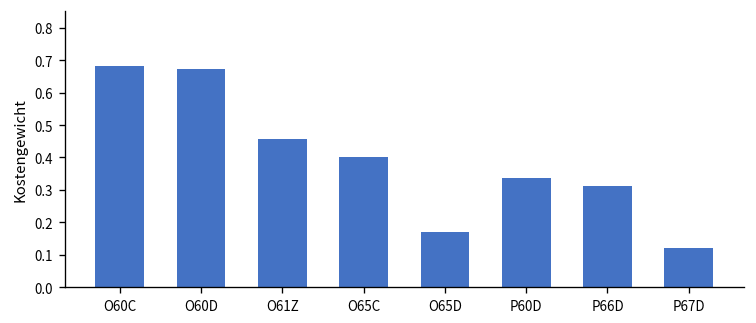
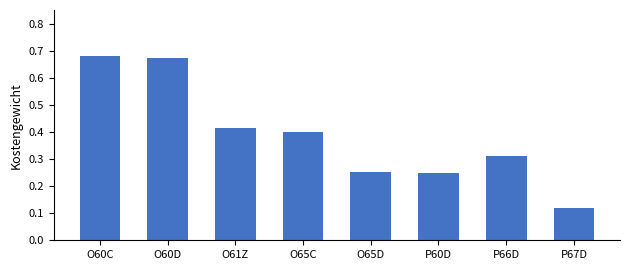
  {
    "O60C": 0.68,
    "O60D": 0.67,
-   "O61Z": 0.46,
+   "O61Z": 0.41,
    "O65C": 0.40,
-   "O65D": 0.17,
-   "P60D": 0.34,
+   "O65D": 0.25,
+   "P60D": 0.25,
    "P66D": 0.31,
    "P67D": 0.12
  }
